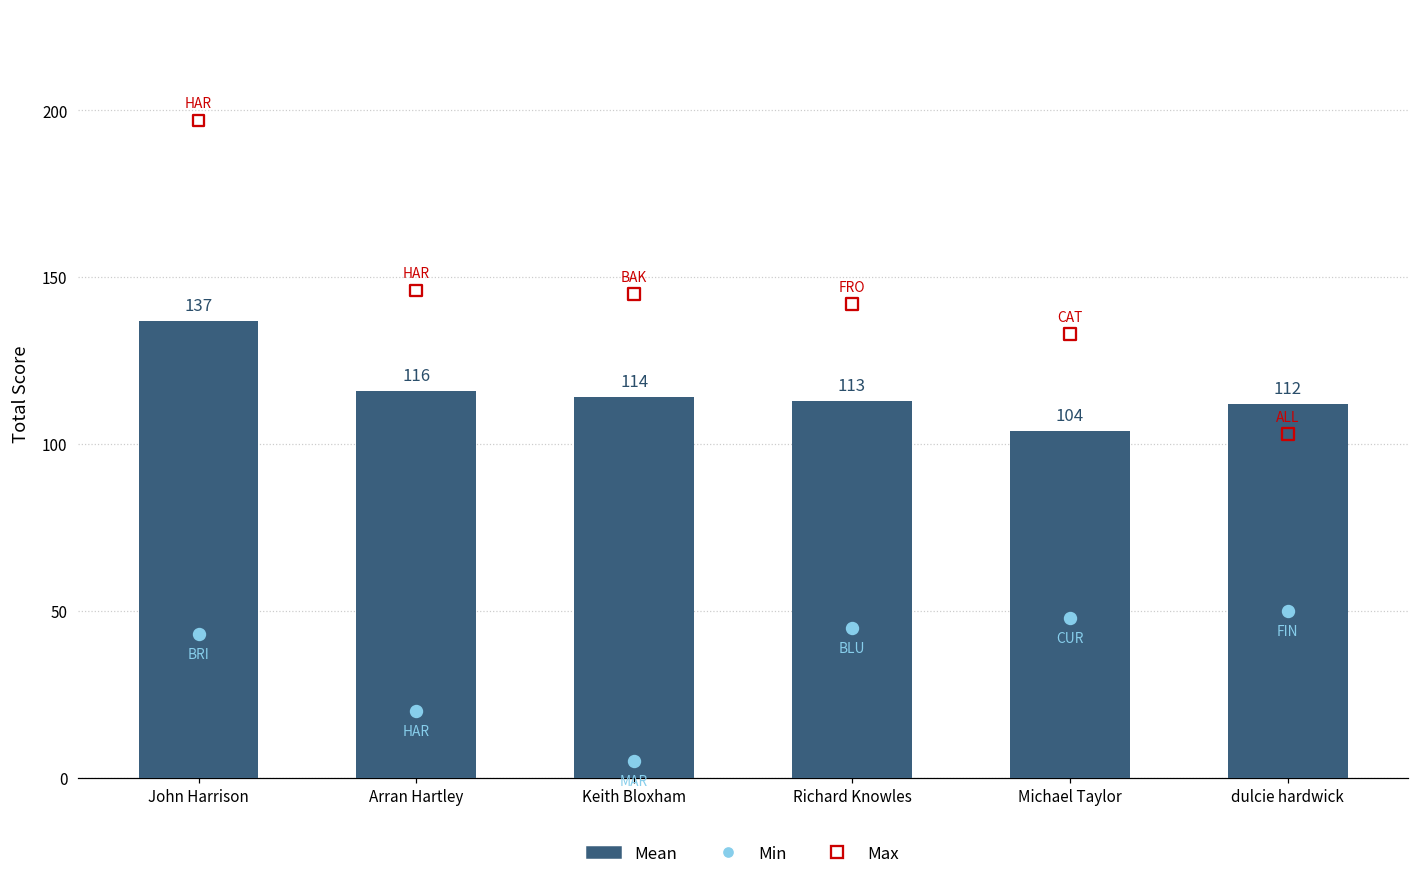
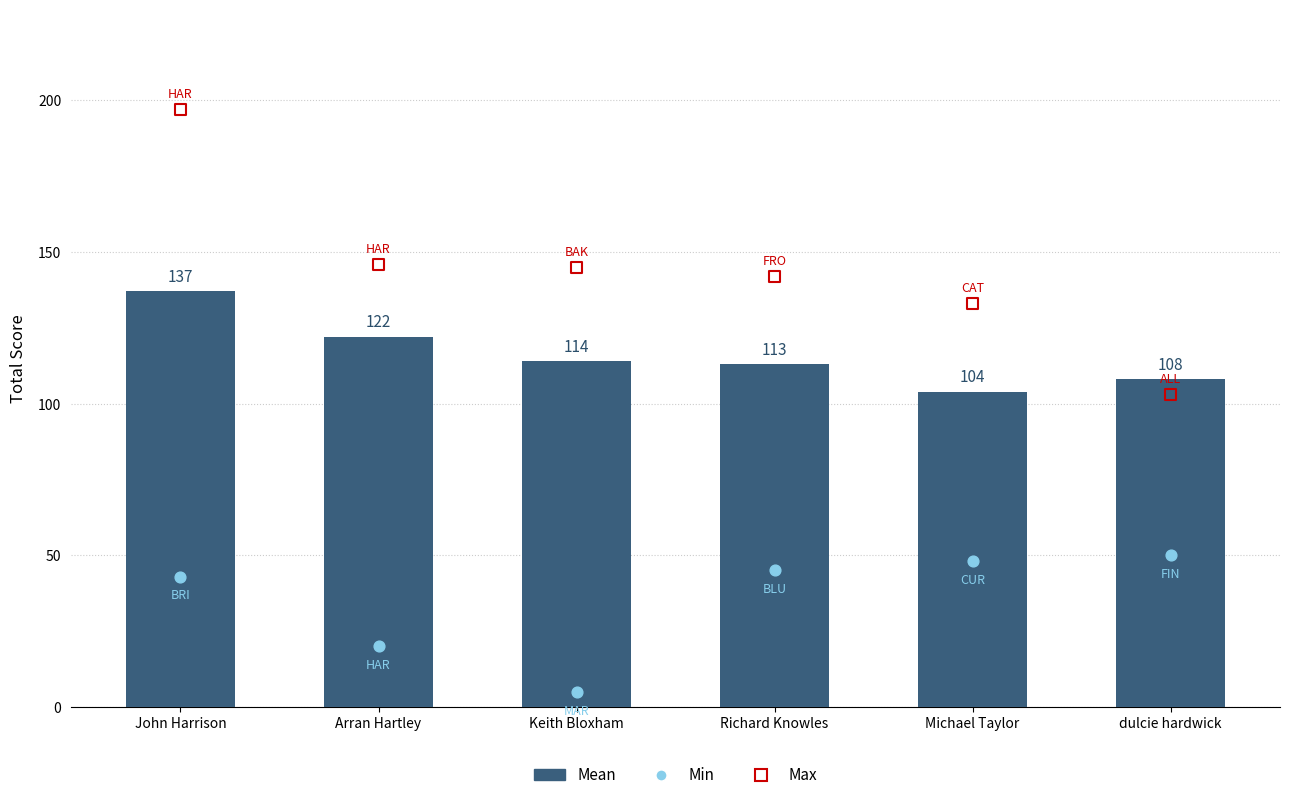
  {
    "Mean": {
      "John Harrison": 137,
-     "Arran Hartley": 116,
+     "Arran Hartley": 122,
      "Keith Bloxham": 114,
      "Richard Knowles": 113,
      "Michael Taylor": 104,
-     "dulcie hardwick": 112
+     "dulcie hardwick": 108
    }
  }
